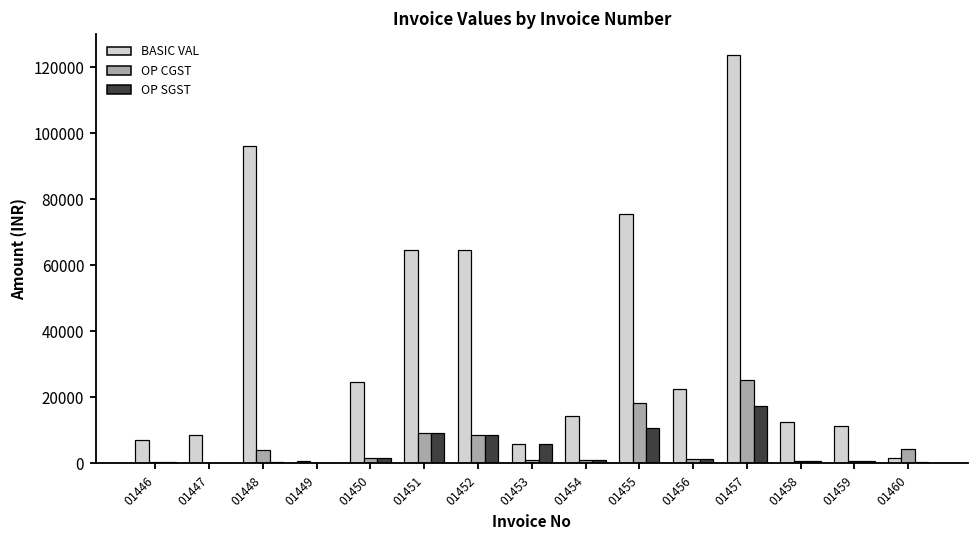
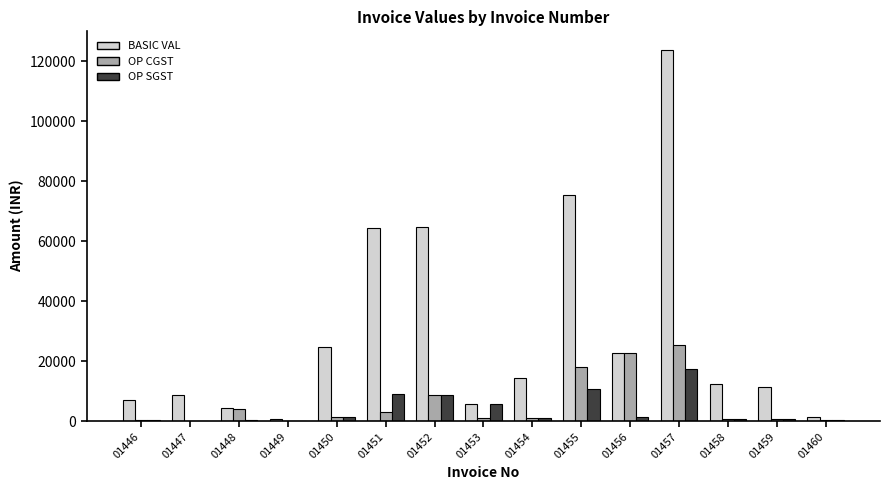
  {
    "BASIC VAL": {
      "01446": 7000,
      "01447": 9000,
-     "01448": 96000,
+     "01448": 4000,
      "01450": 25000,
      "01451": 64000,
      "01452": 65000,
      "01453": 6000,
      "01454": 14000,
      "01455": 75000,
      "01456": 23000,
      "01457": 124000,
      "01458": 12000,
      "01459": 11000,
      "01460": 1000
    },
    "OP CGST": {
      "01448": 4000,
      "01450": 1000,
-     "01451": 9000,
+     "01451": 3000,
      "01452": 9000,
      "01453": 1000,
      "01454": 1000,
      "01455": 18000,
-     "01456": 1000,
+     "01456": 23000,
      "01457": 25000,
-     "01460": 4000
+     "01460": 0
    },
    "OP SGST": {
      "01450": 1000,
      "01451": 9000,
      "01452": 9000,
      "01453": 6000,
      "01454": 1000,
      "01455": 11000,
      "01456": 1000,
      "01457": 17000
    }
  }
